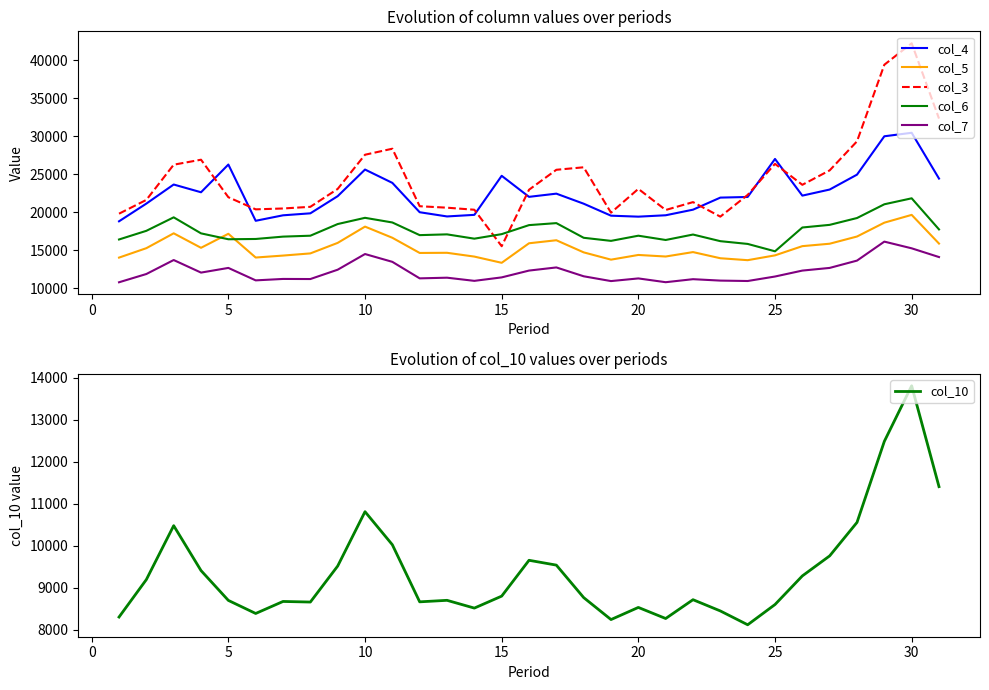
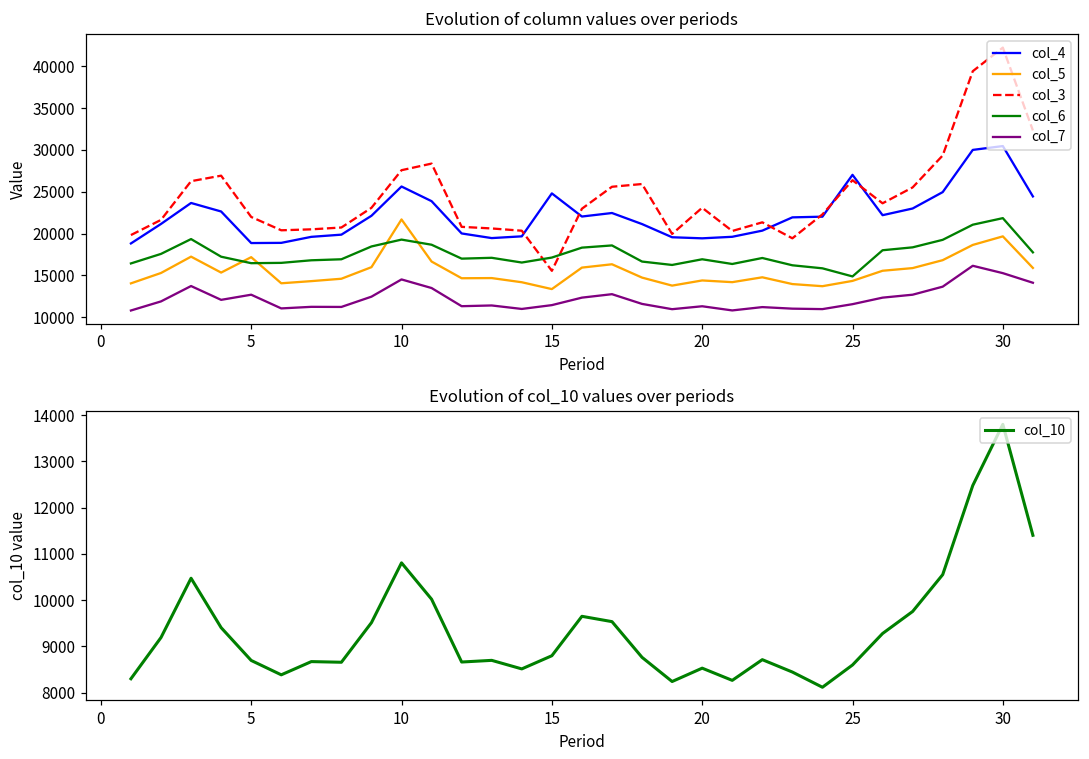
  {
    "Evolution of column values over periods": {
      "col_4": {
-       "5": 26000,
+       "5": 19000,
        "10": 26000,
        "15": 25000,
        "20": 19000,
        "25": 27000
      },
      "col_5": {
        "5": 17000,
-       "10": 18000,
+       "10": 22000,
        "15": 13000,
        "20": 14000,
        "25": 14000,
        "30": 20000
      },
      "col_3": {
        "5": 22000,
        "10": 28000,
        "15": 16000,
        "20": 23000,
        "25": 26000
      },
      "col_6": {
        "5": 16000,
        "10": 19000,
        "15": 17000,
        "20": 17000,
        "25": 15000,
        "30": 22000
      },
      "col_7": {
        "5": 13000,
        "10": 15000,
        "15": 11000,
        "20": 11000,
        "25": 12000,
        "30": 15000
      }
    },
    "Evolution of col_10 values over periods": {
      "5": 8700,
      "10": 10800,
      "15": 8800,
      "20": 8500,
      "25": 8600
    }
  }
